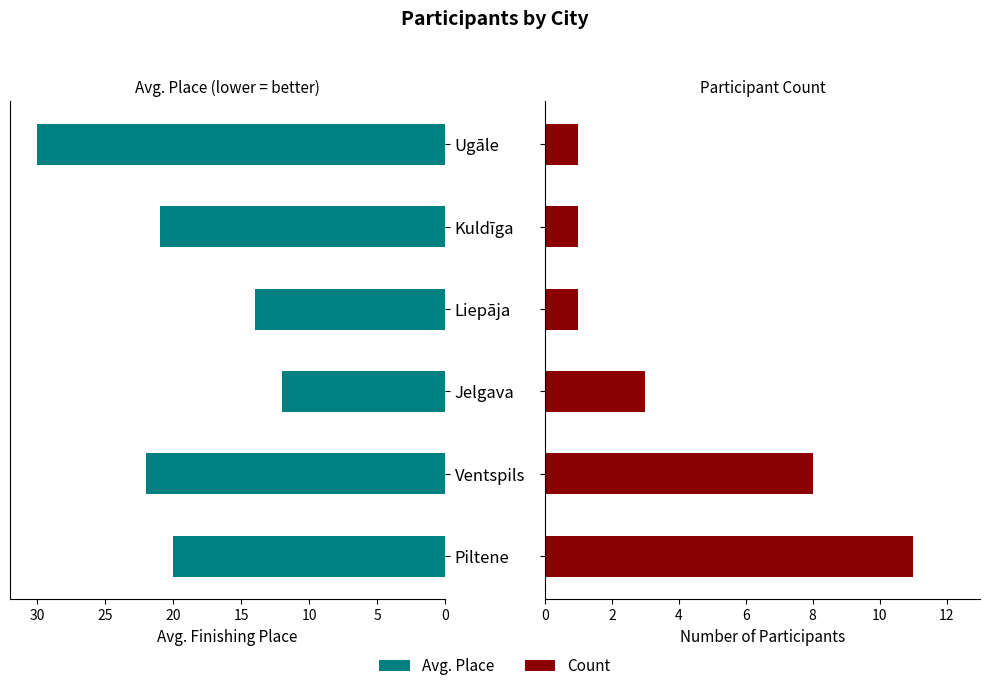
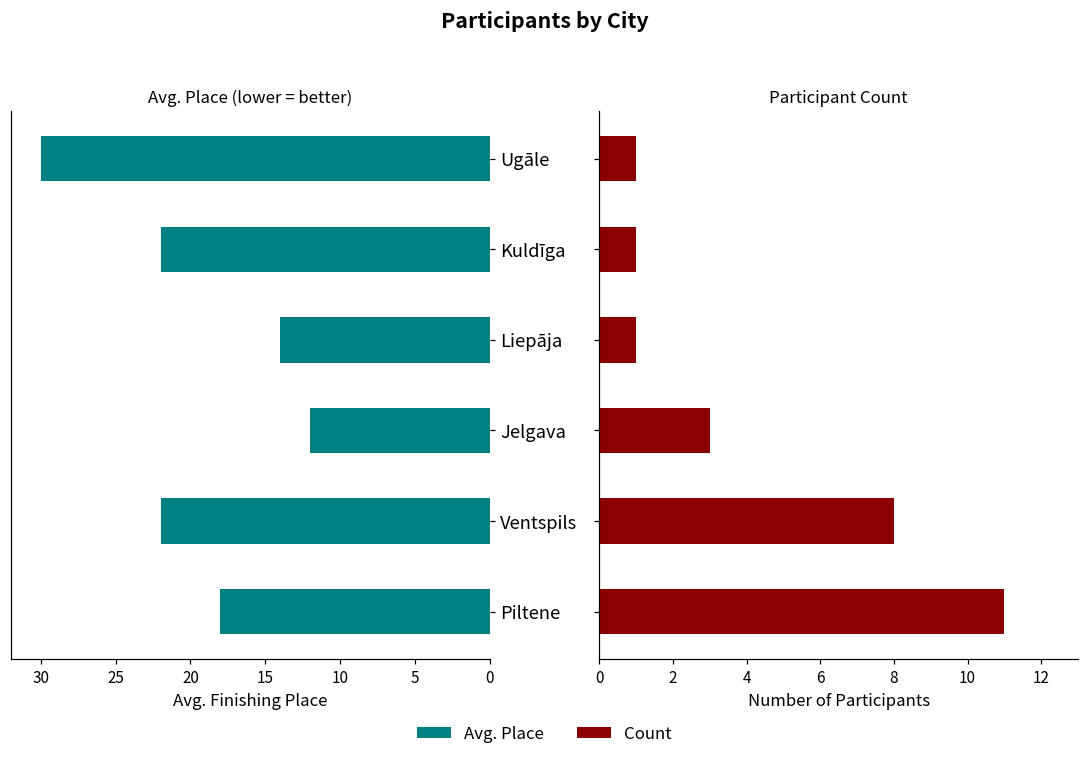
  {
    "Avg. Place (lower = better)": {
      "Ugāle": 30,
-     "Kuldīga": 21,
+     "Kuldīga": 22,
      "Liepāja": 14,
      "Jelgava": 12,
      "Ventspils": 22,
-     "Piltene": 20
+     "Piltene": 18
    }
  }
